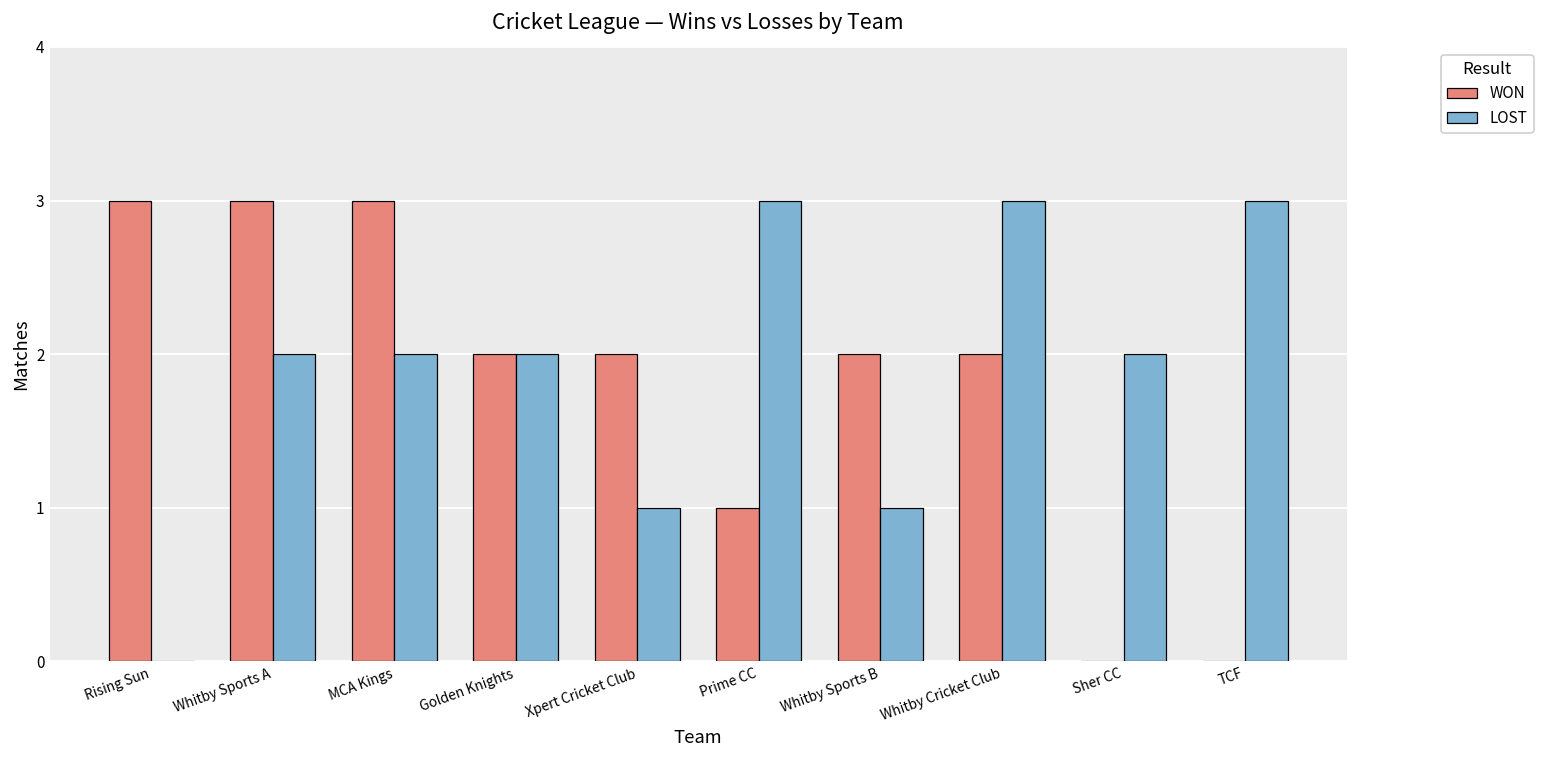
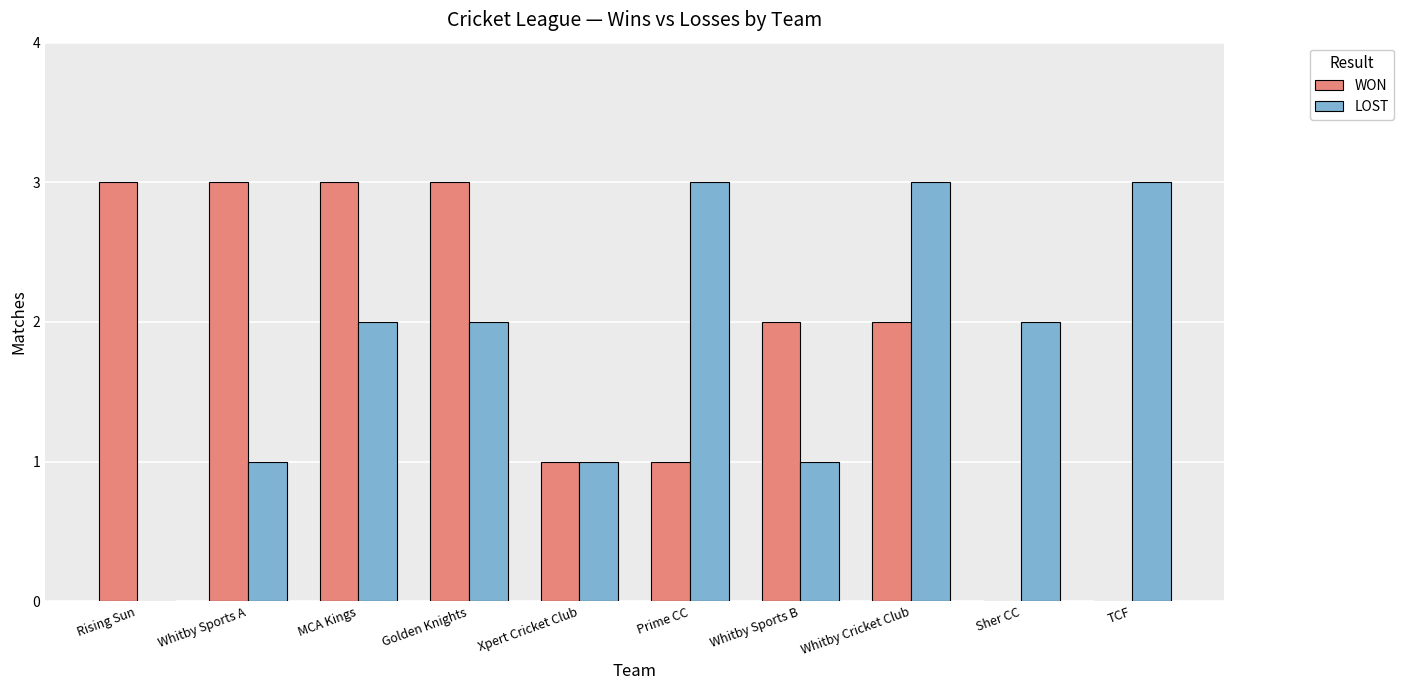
  {
    "WON": {
      "Rising Sun": 3,
      "Whitby Sports A": 3,
      "MCA Kings": 3,
-     "Golden Knights": 2,
-     "Xpert Cricket Club": 2,
+     "Golden Knights": 3,
+     "Xpert Cricket Club": 1,
      "Prime CC": 1,
      "Whitby Sports B": 2,
      "Whitby Cricket Club": 2,
      "Sher CC": 0,
      "TCF": 0
    },
    "LOST": {
      "Rising Sun": 0,
-     "Whitby Sports A": 2,
+     "Whitby Sports A": 1,
      "MCA Kings": 2,
      "Golden Knights": 2,
      "Xpert Cricket Club": 1,
      "Prime CC": 3,
      "Whitby Sports B": 1,
      "Whitby Cricket Club": 3,
      "Sher CC": 2,
      "TCF": 3
    }
  }
